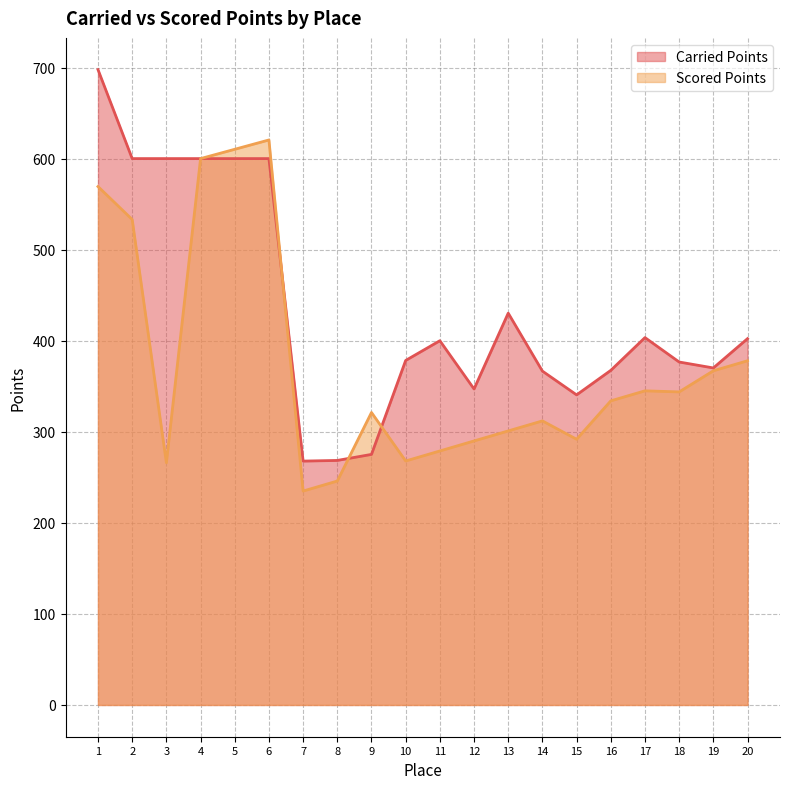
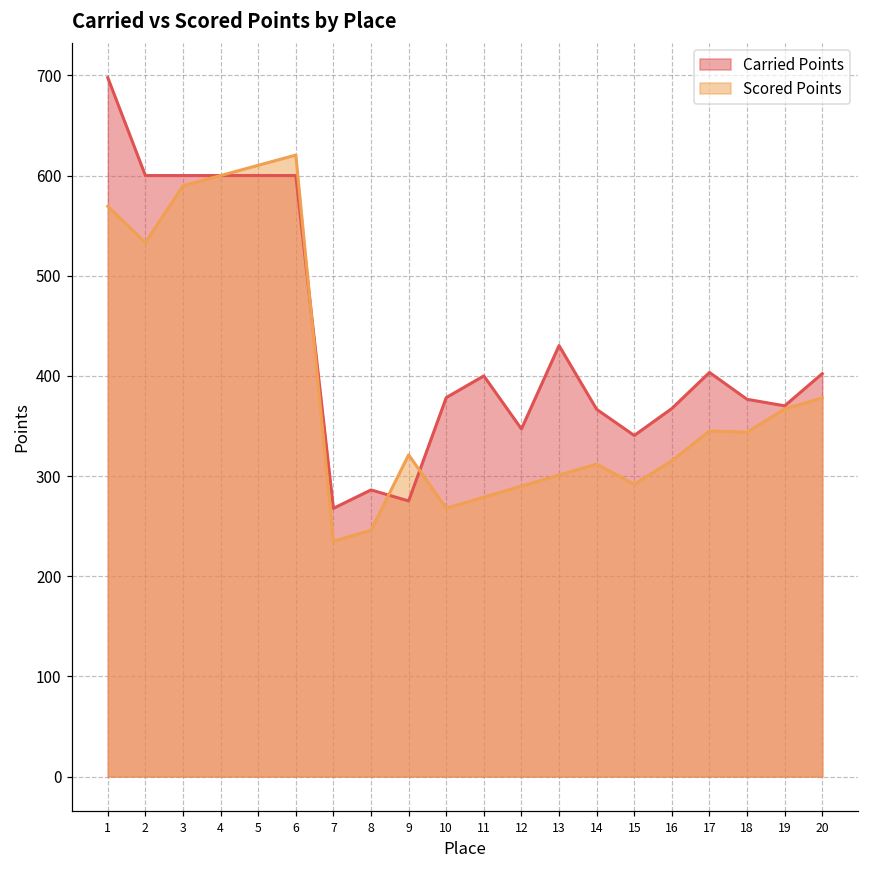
  {
    "Carried Points": {
      "1": 700,
      "2": 600,
      "3": 600,
      "5": 600,
      "6": 600,
      "7": 270,
-     "8": 270,
+     "8": 290,
      "9": 280,
      "10": 380,
      "11": 400,
      "12": 350,
      "13": 430,
      "14": 370,
      "15": 340,
      "16": 370,
      "17": 400,
      "18": 380,
      "19": 370,
      "20": 400
    },
    "Scored Points": {
      "1": 570,
      "2": 530,
-     "3": 270,
+     "3": 590,
      "5": 610,
      "6": 620,
      "7": 230,
      "8": 250,
      "9": 320,
      "10": 270,
      "11": 280,
      "12": 290,
      "13": 300,
      "14": 310,
      "15": 290,
-     "16": 330,
+     "16": 320,
      "17": 340,
      "18": 340,
      "19": 370,
      "20": 380
    }
  }
